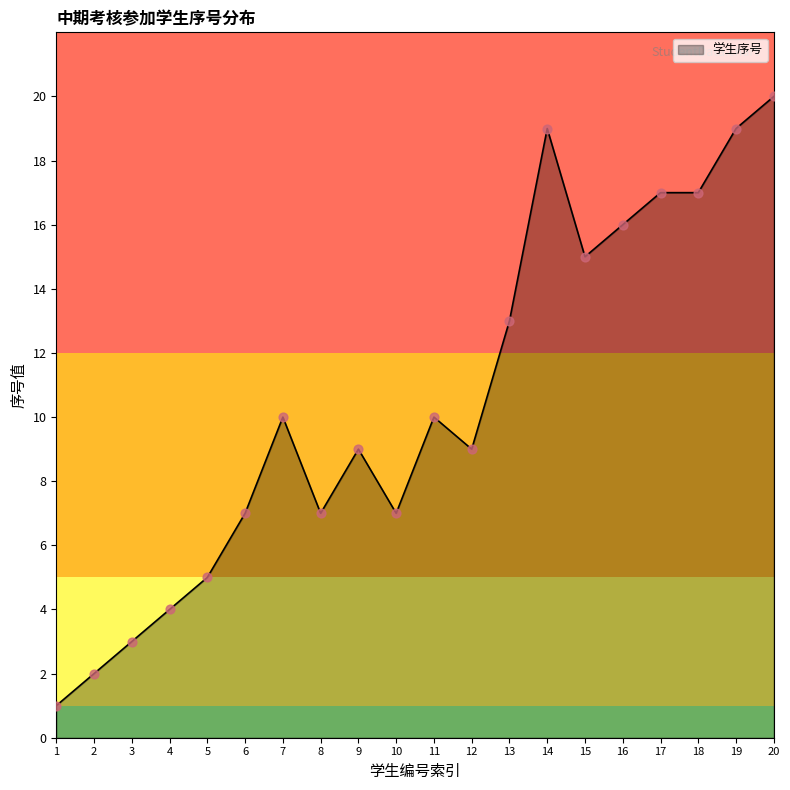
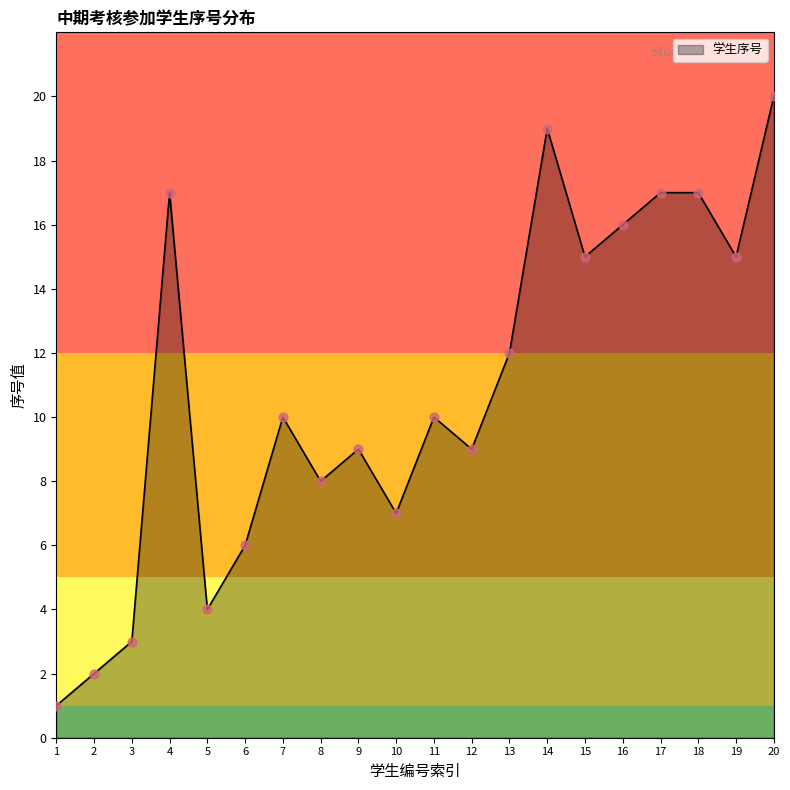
  {
    "1": 1,
    "2": 2,
    "3": 3,
-   "4": 4,
-   "5": 5,
-   "6": 7,
+   "4": 17,
+   "5": 4,
+   "6": 6,
    "7": 10,
-   "8": 7,
+   "8": 8,
    "9": 9,
    "10": 7,
    "11": 10,
    "12": 9,
-   "13": 13,
+   "13": 12,
    "14": 19,
    "15": 15,
    "16": 16,
    "17": 17,
    "18": 17,
-   "19": 19,
+   "19": 15,
    "20": 20
  }
